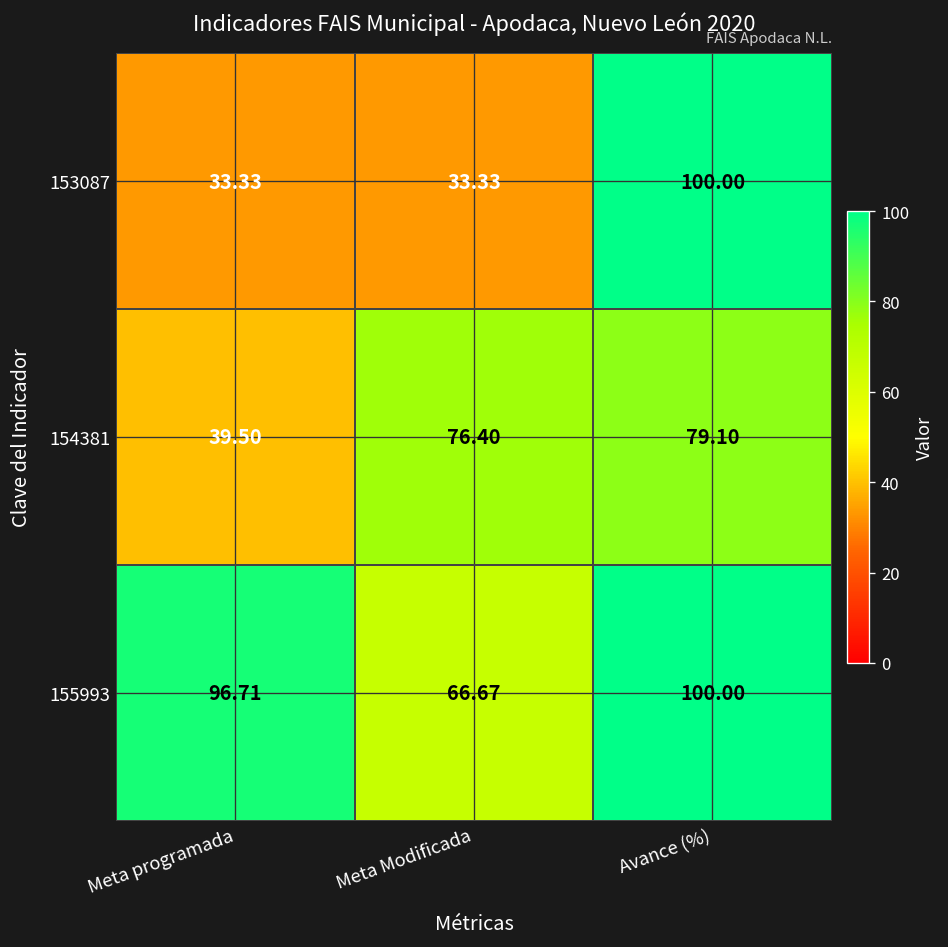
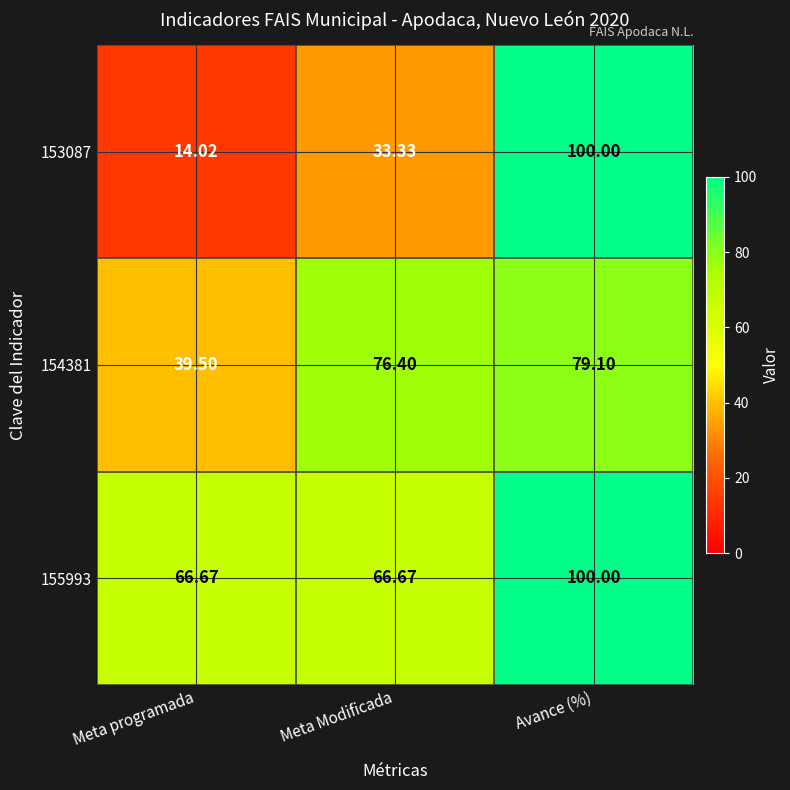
  {
    "153087": {
-     "Meta programada": 33.33,
+     "Meta programada": 14.02,
      "Meta Modificada": 33.33,
      "Avance (%)": 100.00
    },
    "154381": {
      "Meta programada": 39.50,
      "Meta Modificada": 76.40,
      "Avance (%)": 79.10
    },
    "155993": {
-     "Meta programada": 96.71,
+     "Meta programada": 66.67,
      "Meta Modificada": 66.67,
      "Avance (%)": 100.00
    }
  }
